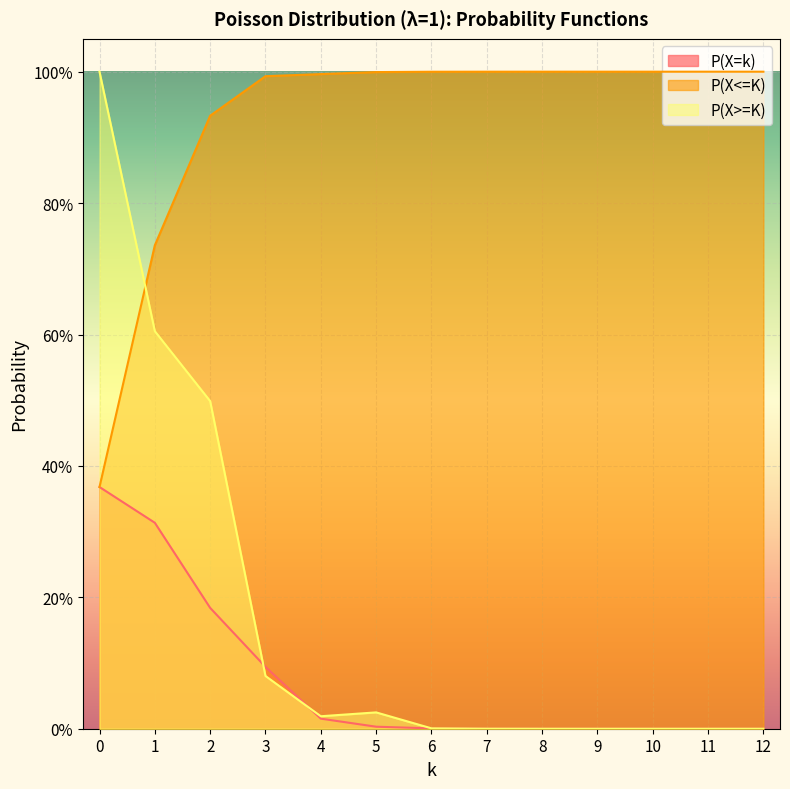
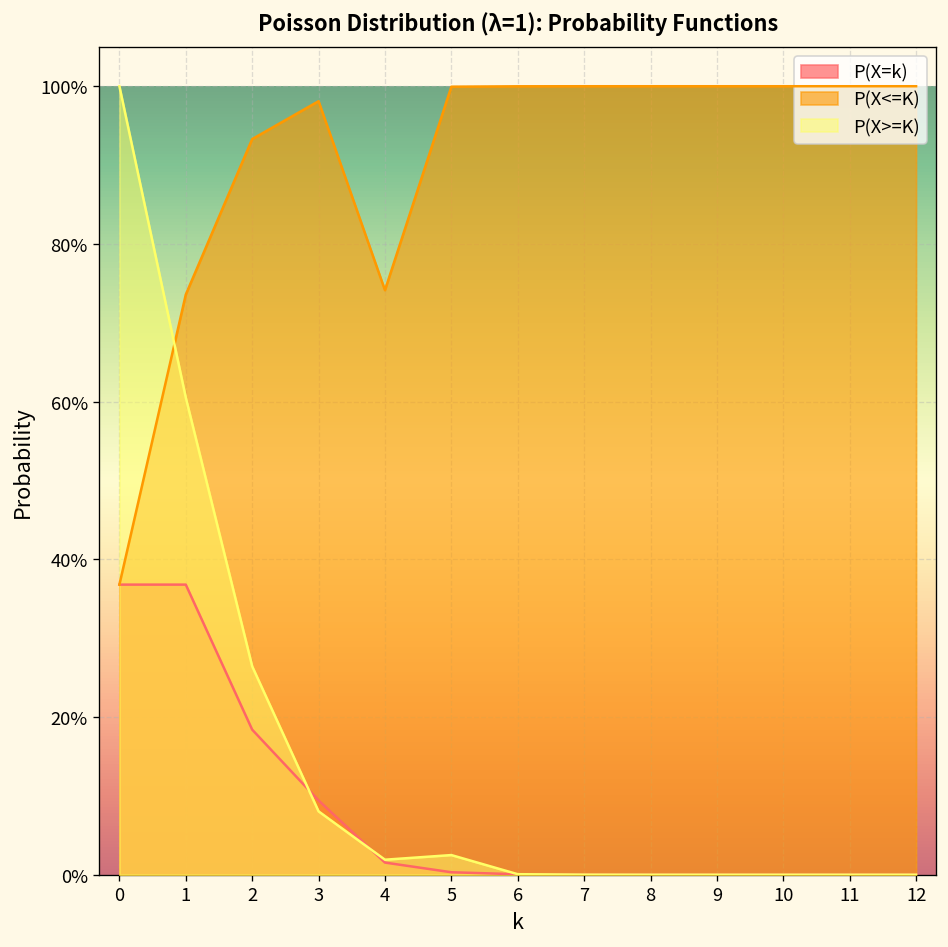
  {
    "P(X=k)": {
-     "1": "31%",
+     "1": "37%",
      "2": "18%",
      "3": "9%",
      "5": "0%"
    },
    "P(X<=K)": {
      "1": "74%",
      "2": "93%",
-     "3": "99%",
-     "4": "100%",
+     "3": "98%",
+     "4": "74%",
      "5": "100%",
      "6": "100%",
      "7": "100%",
      "8": "100%",
      "9": "100%",
      "10": "100%"
    },
    "P(X>=K)": {
      "0": "100%",
      "1": "61%",
-     "2": "50%",
+     "2": "26%",
      "3": "8%",
      "5": "2%"
    }
  }
